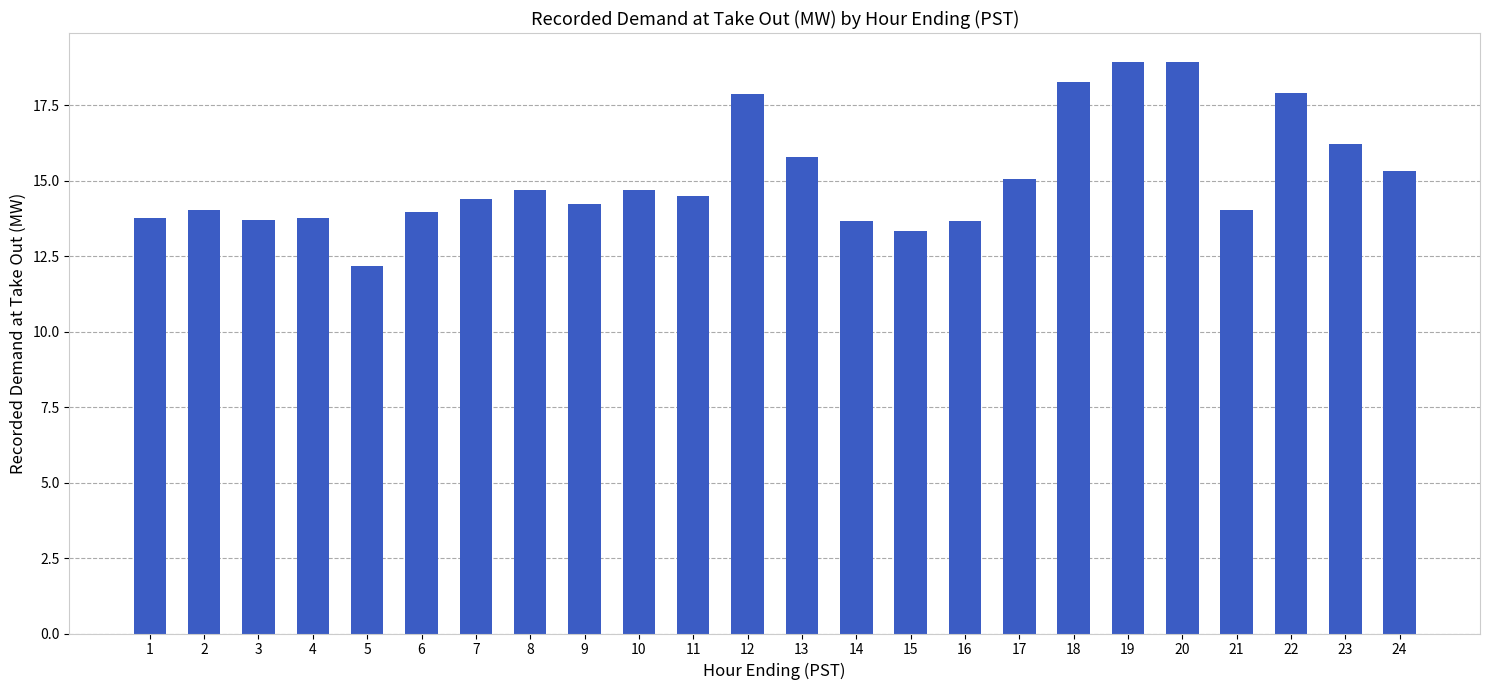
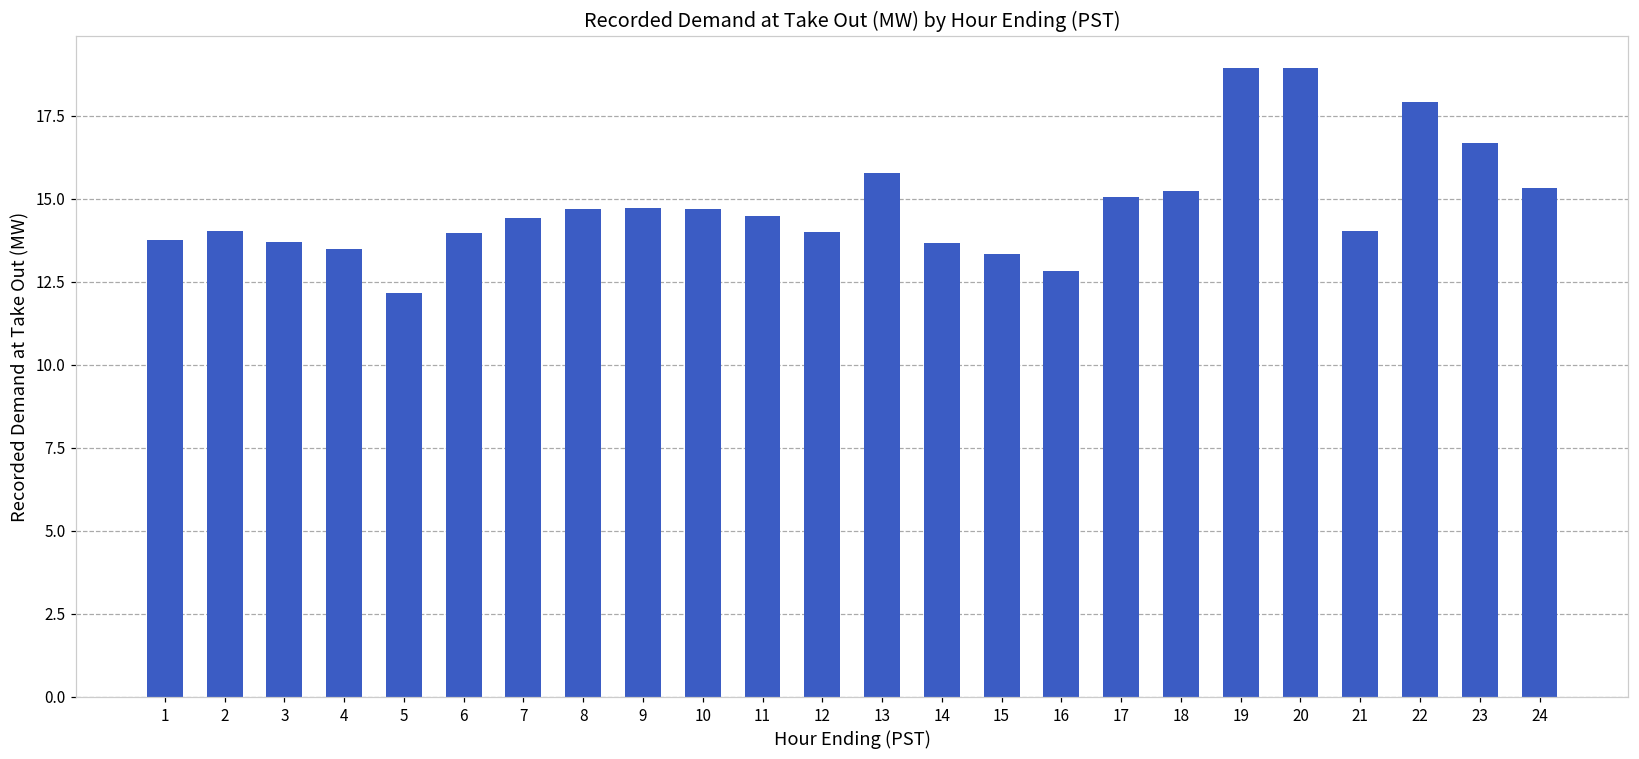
  {
    "1": 13.8,
    "2": 14.0,
    "3": 13.7,
-   "4": 13.8,
+   "4": 13.5,
    "5": 12.2,
    "6": 14.0,
    "7": 14.4,
    "8": 14.7,
-   "9": 14.2,
+   "9": 14.7,
    "10": 14.7,
    "11": 14.5,
-   "12": 17.9,
+   "12": 14.0,
    "13": 15.8,
    "14": 13.7,
    "15": 13.3,
-   "16": 13.7,
+   "16": 12.8,
    "17": 15.1,
-   "18": 18.3,
+   "18": 15.2,
    "19": 19.0,
    "20": 19.0,
    "21": 14.0,
    "22": 17.9,
-   "23": 16.2,
+   "23": 16.7,
    "24": 15.3
  }
